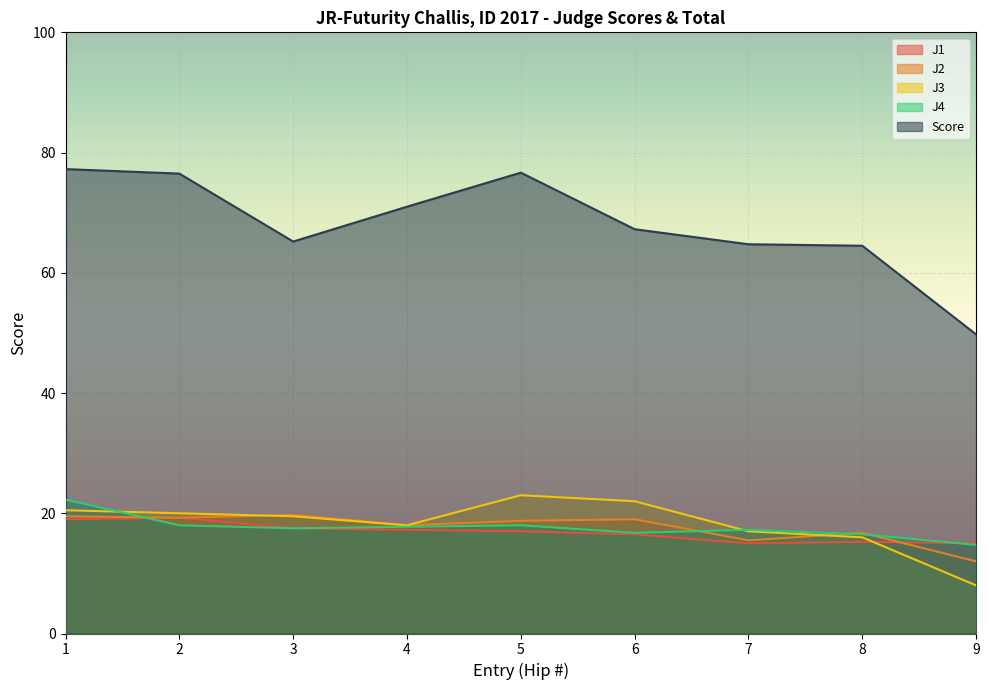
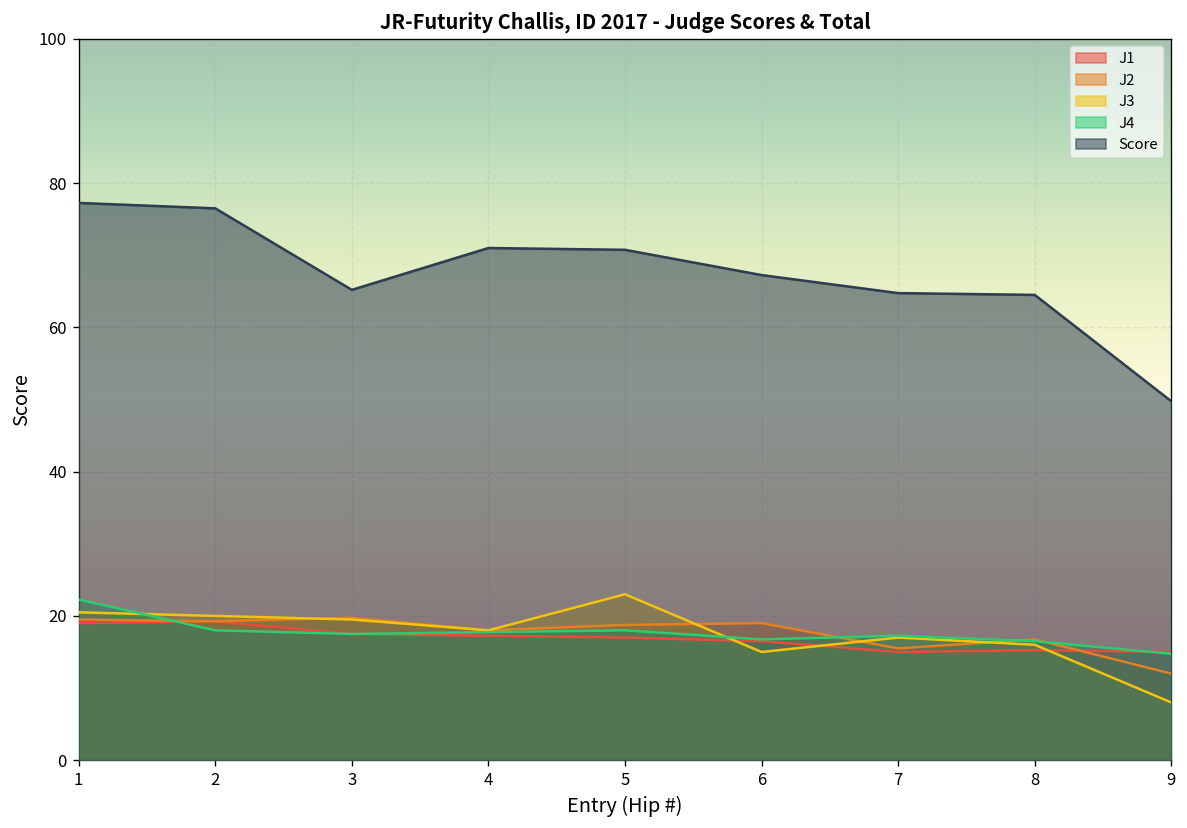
  {
    "J3": {
      "1": 21,
      "2": 20,
      "5": 23,
-     "6": 22,
+     "6": 15,
      "8": 16,
      "9": 8
    },
    "J4": {
      "1": 22,
      "2": 18,
      "5": 18
    },
    "Score": {
      "1": 77,
      "2": 77,
      "3": 65,
      "4": 71,
-     "5": 77,
+     "5": 71,
      "6": 67,
      "7": 65,
      "8": 65,
      "9": 50
    }
  }
